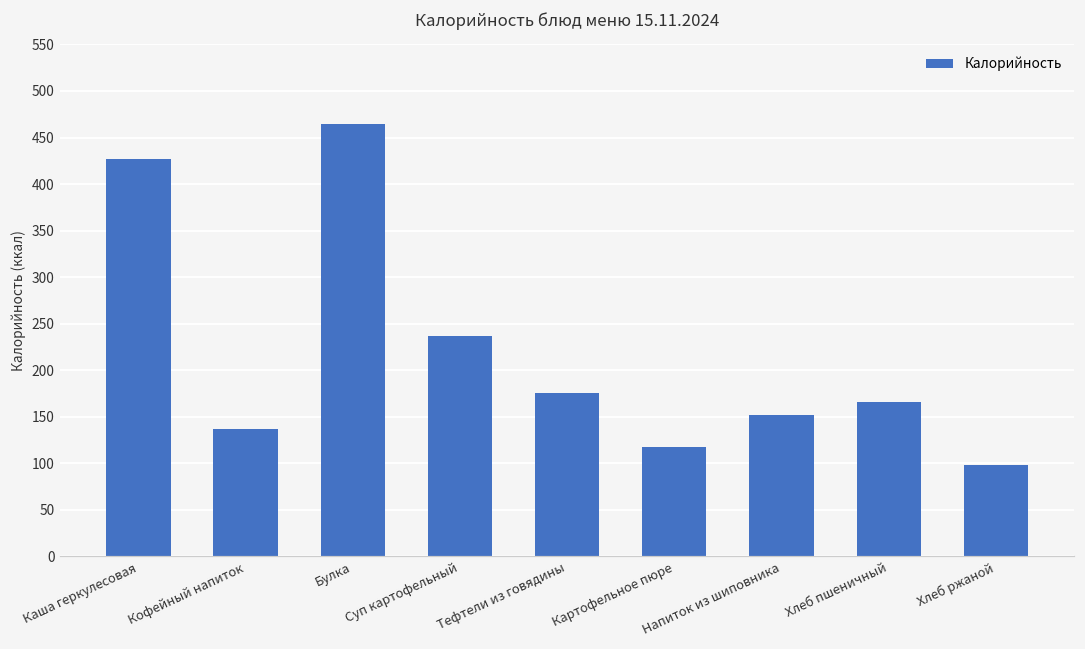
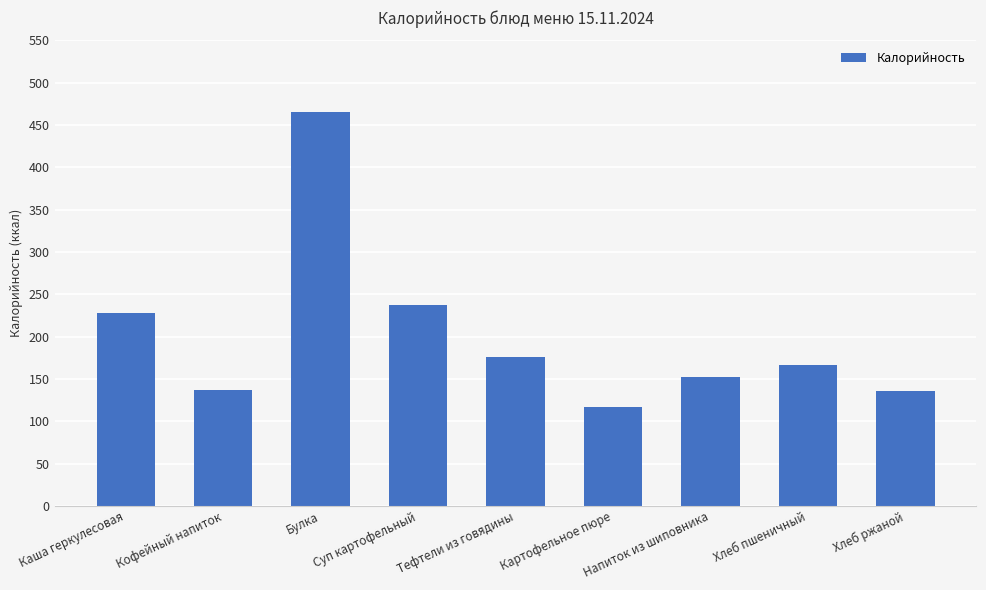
  {
-   "Каша геркулесовая": 430,
+   "Каша геркулесовая": 230,
    "Кофейный напиток": 140,
    "Булка": 460,
    "Суп картофельный": 240,
    "Тефтели из говядины": 180,
    "Картофельное пюре": 120,
    "Напиток из шиповника": 150,
    "Хлеб пшеничный": 170,
-   "Хлеб ржаной": 100
+   "Хлеб ржаной": 140
  }
